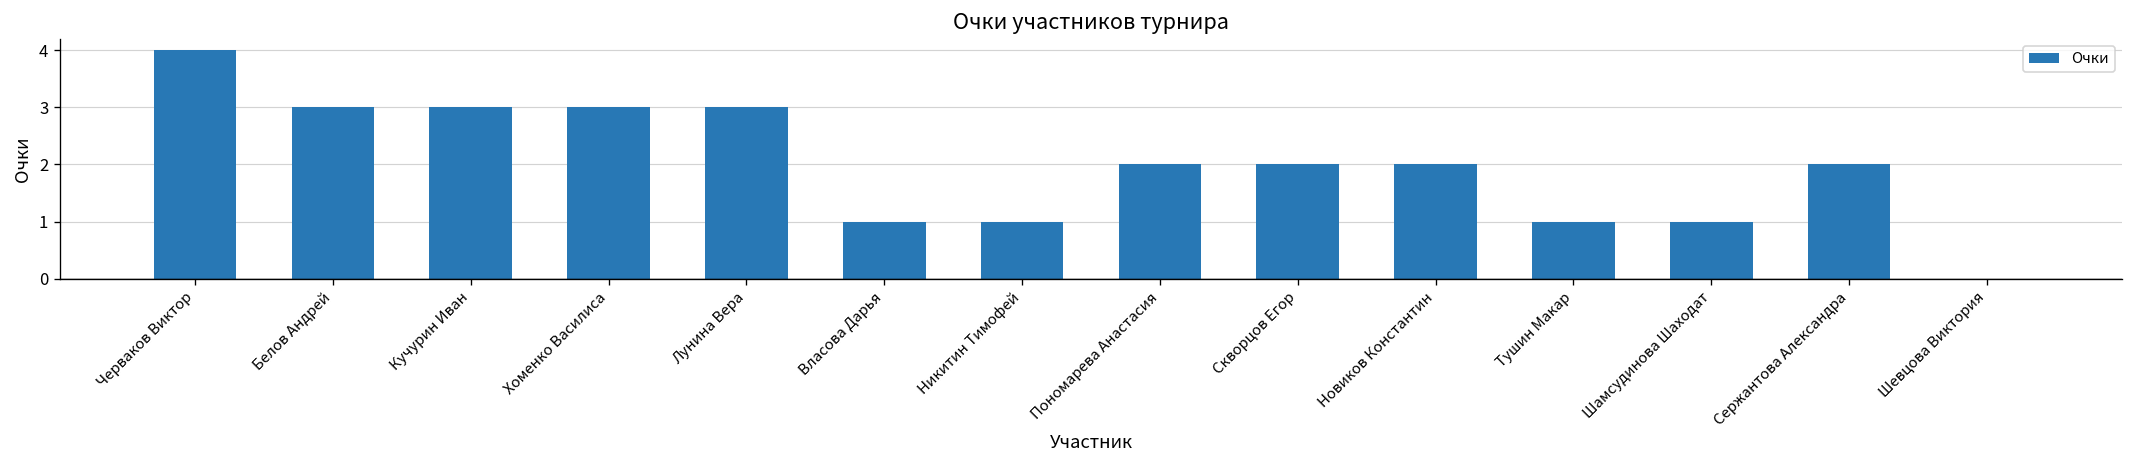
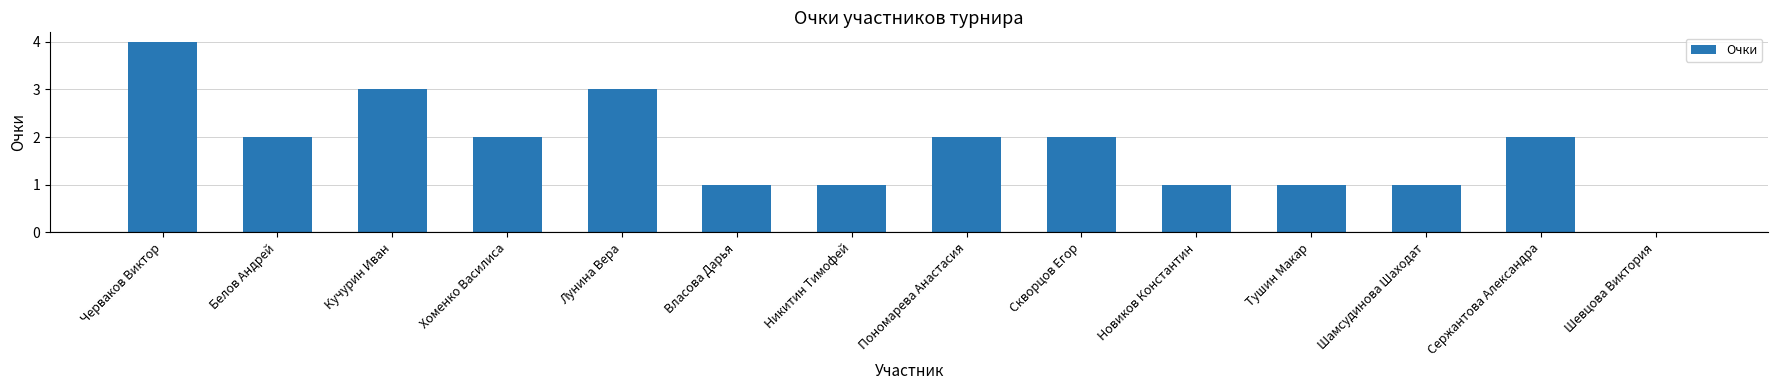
  {
    "Черваков Виктор": 4,
-   "Белов Андрей": 3,
+   "Белов Андрей": 2,
    "Кучурин Иван": 3,
-   "Хоменко Василиса": 3,
+   "Хоменко Василиса": 2,
    "Лунина Вера": 3,
    "Власова Дарья": 1,
    "Никитин Тимофей": 1,
    "Пономарева Анастасия": 2,
    "Скворцов Егор": 2,
-   "Новиков Константин": 2,
+   "Новиков Константин": 1,
    "Тушин Макар": 1,
    "Шамсудинова Шаходат": 1,
    "Сержантова Александра": 2,
    "Шевцова Виктория": 0
  }
